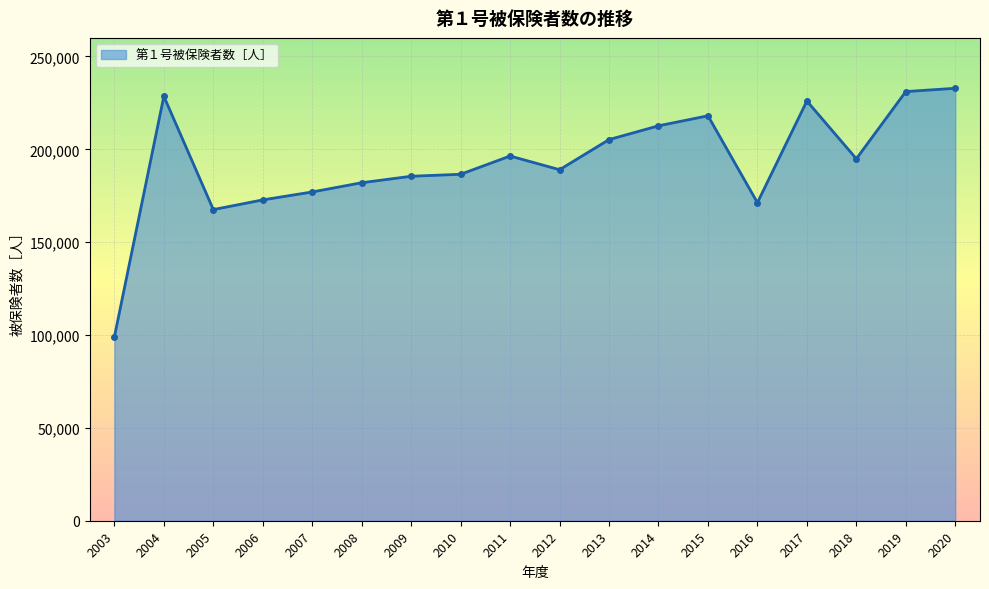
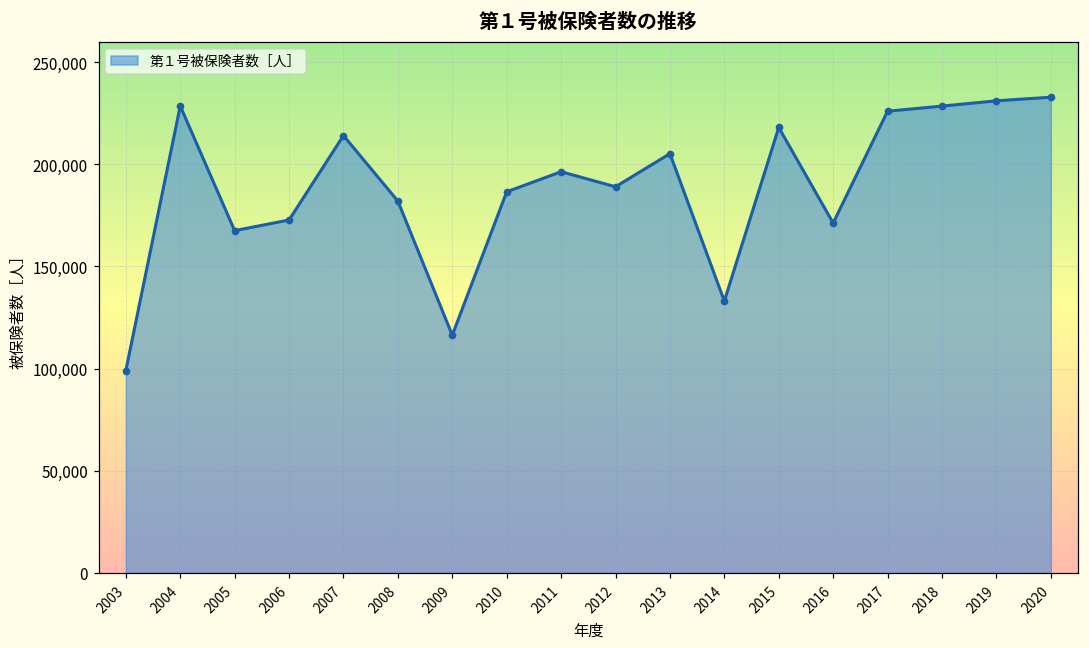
  {
    "2003": "99,000",
    "2004": "229,000",
    "2005": "168,000",
    "2006": "173,000",
-   "2007": "177,000",
+   "2007": "214,000",
    "2008": "182,000",
-   "2009": "185,000",
+   "2009": "116,000",
    "2010": "187,000",
    "2011": "196,000",
    "2012": "189,000",
    "2013": "205,000",
-   "2014": "213,000",
+   "2014": "133,000",
    "2015": "218,000",
    "2016": "171,000",
    "2017": "226,000",
-   "2018": "195,000",
+   "2018": "229,000",
    "2019": "231,000",
    "2020": "233,000"
  }
